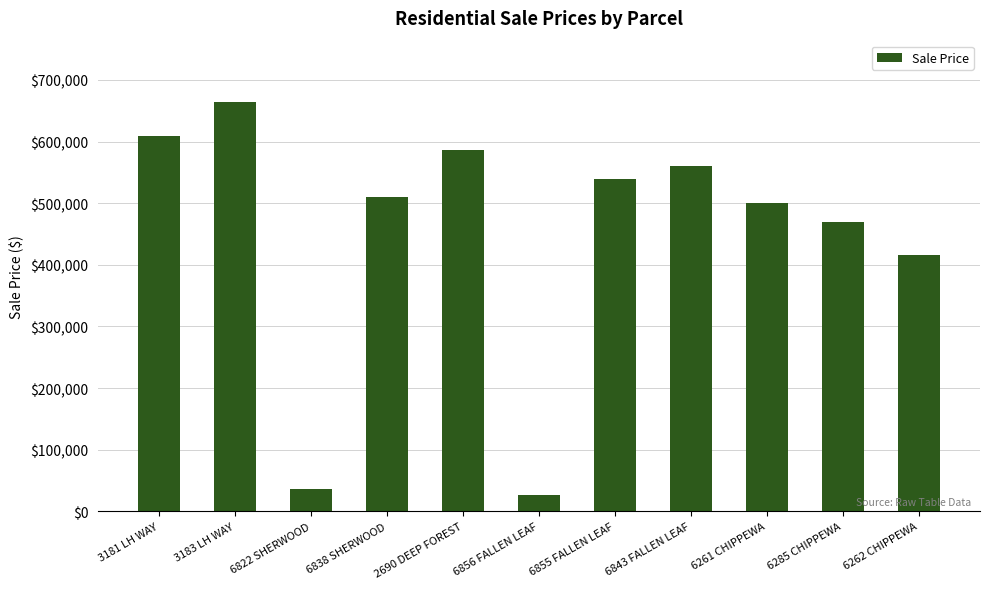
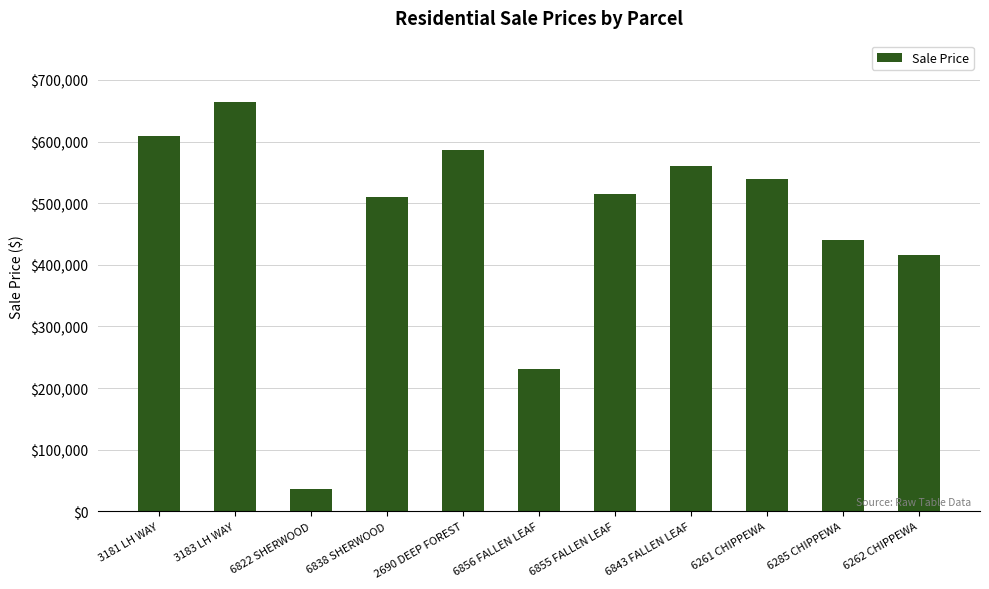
  {
    "3181 LH WAY": "$610,000",
    "3183 LH WAY": "$660,000",
    "6822 SHERWOOD": "$40,000",
    "6838 SHERWOOD": "$510,000",
    "2690 DEEP FOREST": "$590,000",
-   "6856 FALLEN LEAF": "$30,000",
-   "6855 FALLEN LEAF": "$540,000",
+   "6856 FALLEN LEAF": "$230,000",
+   "6855 FALLEN LEAF": "$520,000",
    "6843 FALLEN LEAF": "$560,000",
-   "6261 CHIPPEWA": "$500,000",
-   "6285 CHIPPEWA": "$470,000",
+   "6261 CHIPPEWA": "$540,000",
+   "6285 CHIPPEWA": "$440,000",
    "6262 CHIPPEWA": "$420,000"
  }
